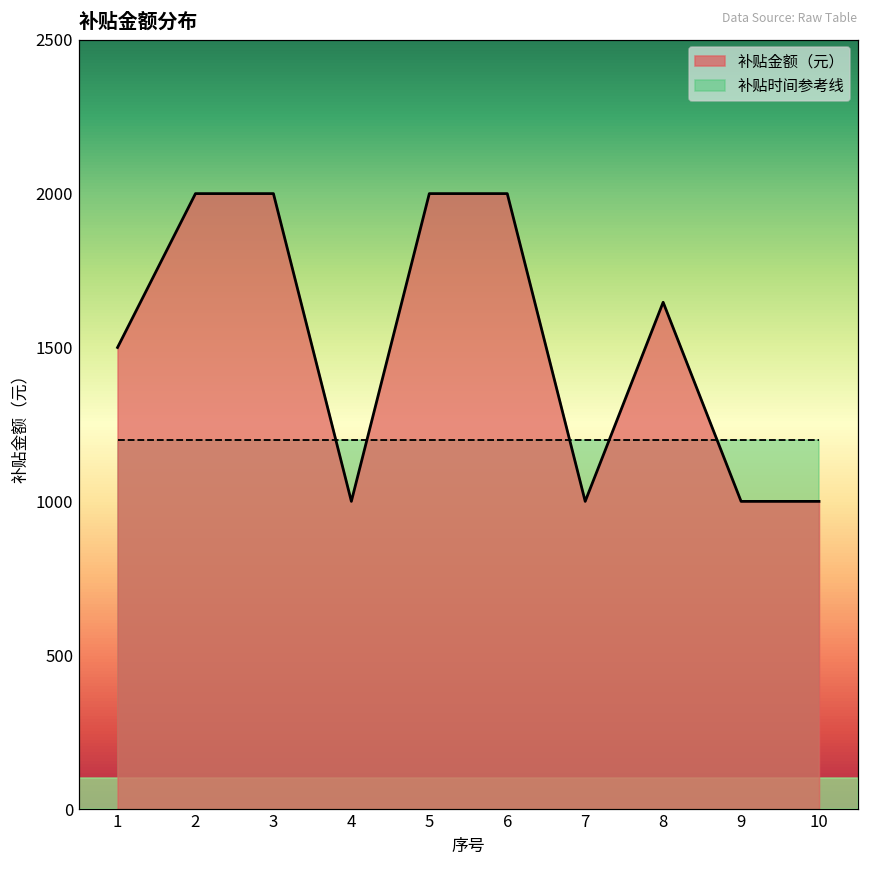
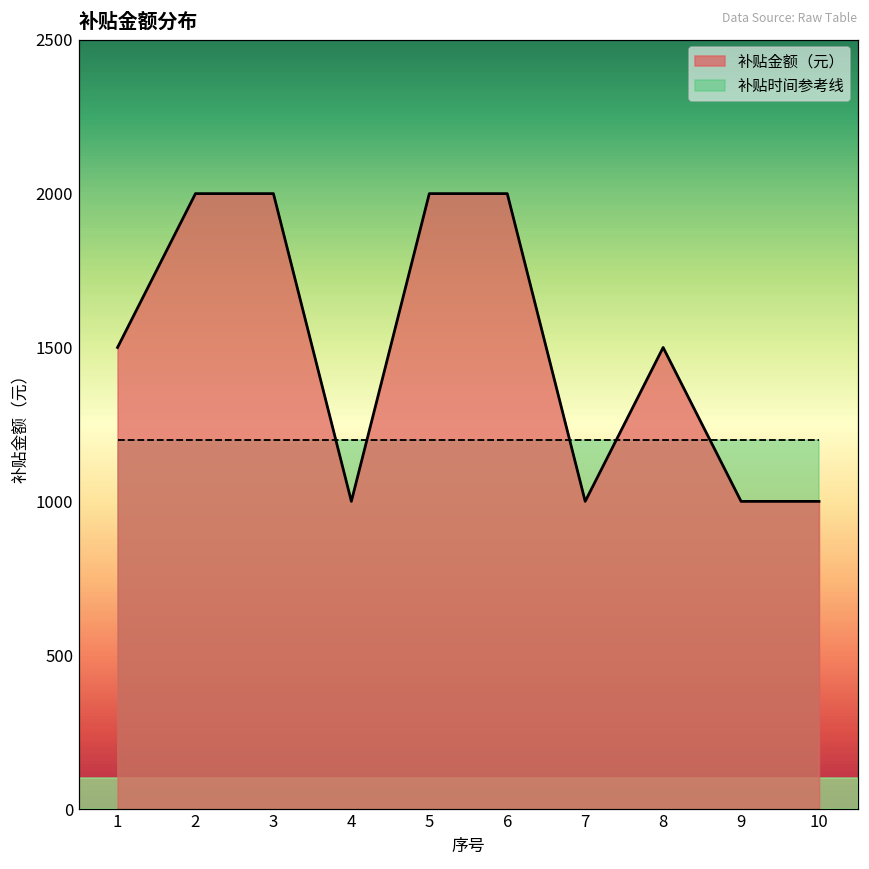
  {
    "补贴金额（元）": {
      "1": 1500,
      "2": 2000,
      "3": 2000,
      "4": 1000,
      "5": 2000,
      "6": 2000,
      "7": 1000,
-     "8": 1650,
+     "8": 1500,
      "9": 1000,
      "10": 1000
    },
    "补贴时间参考线": {
      "1": 1200,
      "2": 1200,
      "3": 1200,
      "4": 1200,
      "5": 1200,
      "6": 1200,
      "7": 1200,
      "8": 1200,
      "9": 1200,
      "10": 1200
    }
  }
